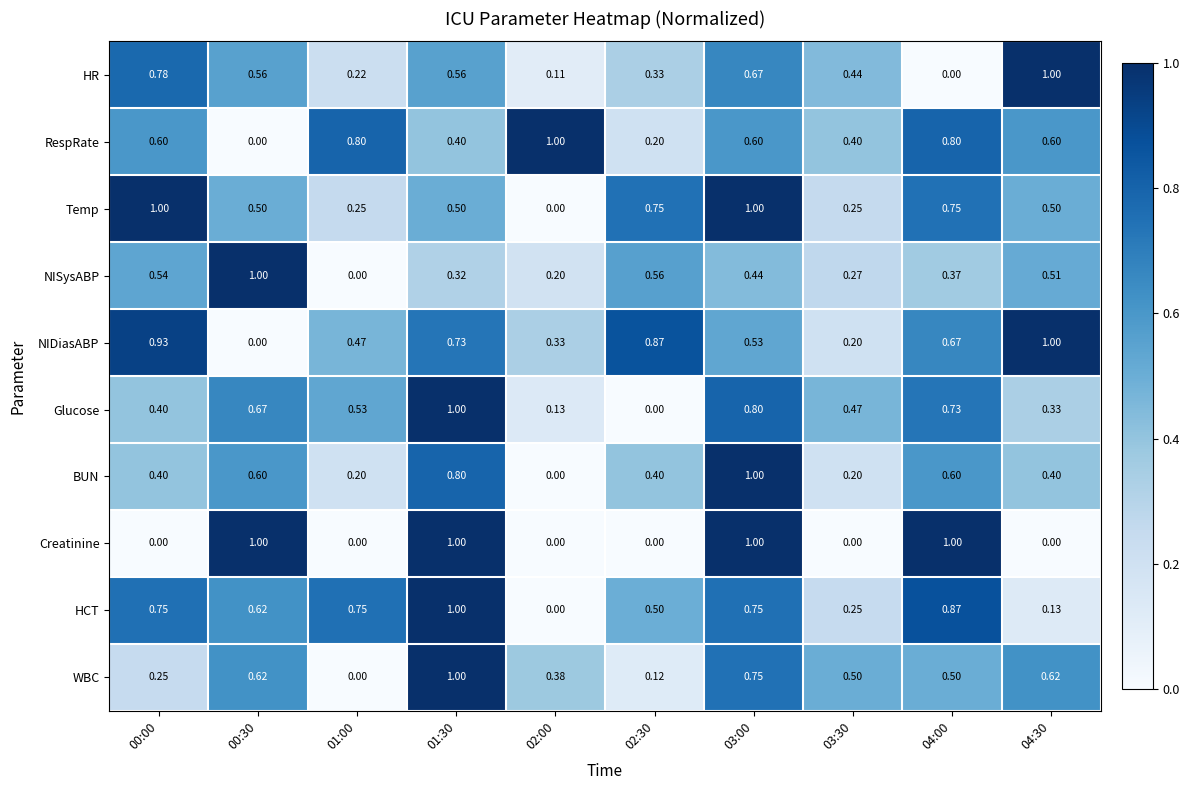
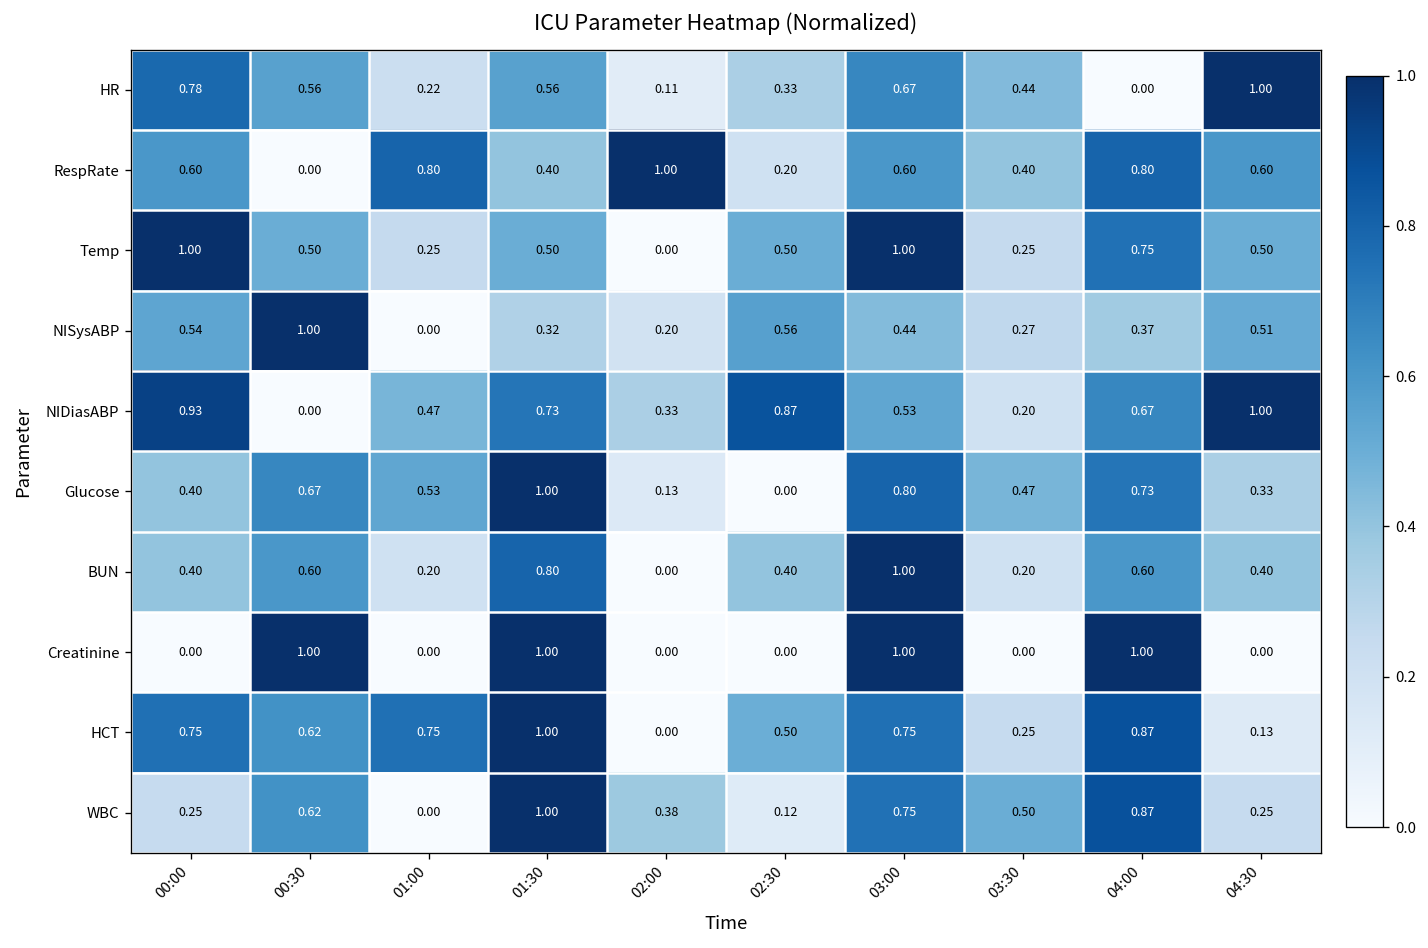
  {
    "HR": {
      "00:00": 0.78,
      "00:30": 0.56,
      "01:00": 0.22,
      "01:30": 0.56,
      "02:00": 0.11,
      "02:30": 0.33,
      "03:00": 0.67,
      "03:30": 0.44,
      "04:00": 0.00,
      "04:30": 1.00
    },
    "RespRate": {
      "00:00": 0.60,
      "00:30": 0.00,
      "01:00": 0.80,
      "01:30": 0.40,
      "02:00": 1.00,
      "02:30": 0.20,
      "03:00": 0.60,
      "03:30": 0.40,
      "04:00": 0.80,
      "04:30": 0.60
    },
    "Temp": {
      "00:00": 1.00,
      "00:30": 0.50,
      "01:00": 0.25,
      "01:30": 0.50,
      "02:00": 0.00,
-     "02:30": 0.75,
+     "02:30": 0.50,
      "03:00": 1.00,
      "03:30": 0.25,
      "04:00": 0.75,
      "04:30": 0.50
    },
    "NISysABP": {
      "00:00": 0.54,
      "00:30": 1.00,
      "01:00": 0.00,
      "01:30": 0.32,
      "02:00": 0.20,
      "02:30": 0.56,
      "03:00": 0.44,
      "03:30": 0.27,
      "04:00": 0.37,
      "04:30": 0.51
    },
    "NIDiasABP": {
      "00:00": 0.93,
      "00:30": 0.00,
      "01:00": 0.47,
      "01:30": 0.73,
      "02:00": 0.33,
      "02:30": 0.87,
      "03:00": 0.53,
      "03:30": 0.20,
      "04:00": 0.67,
      "04:30": 1.00
    },
    "Glucose": {
      "00:00": 0.40,
      "00:30": 0.67,
      "01:00": 0.53,
      "01:30": 1.00,
      "02:00": 0.13,
      "02:30": 0.00,
      "03:00": 0.80,
      "03:30": 0.47,
      "04:00": 0.73,
      "04:30": 0.33
    },
    "BUN": {
      "00:00": 0.40,
      "00:30": 0.60,
      "01:00": 0.20,
      "01:30": 0.80,
      "02:00": 0.00,
      "02:30": 0.40,
      "03:00": 1.00,
      "03:30": 0.20,
      "04:00": 0.60,
      "04:30": 0.40
    },
    "Creatinine": {
      "00:00": 0.00,
      "00:30": 1.00,
      "01:00": 0.00,
      "01:30": 1.00,
      "02:00": 0.00,
      "02:30": 0.00,
      "03:00": 1.00,
      "03:30": 0.00,
      "04:00": 1.00,
      "04:30": 0.00
    },
    "HCT": {
      "00:00": 0.75,
      "00:30": 0.62,
      "01:00": 0.75,
      "01:30": 1.00,
      "02:00": 0.00,
      "02:30": 0.50,
      "03:00": 0.75,
      "03:30": 0.25,
      "04:00": 0.87,
      "04:30": 0.13
    },
    "WBC": {
      "00:00": 0.25,
      "00:30": 0.62,
      "01:00": 0.00,
      "01:30": 1.00,
      "02:00": 0.38,
      "02:30": 0.12,
      "03:00": 0.75,
      "03:30": 0.50,
-     "04:00": 0.50,
-     "04:30": 0.62
+     "04:00": 0.87,
+     "04:30": 0.25
    }
  }
